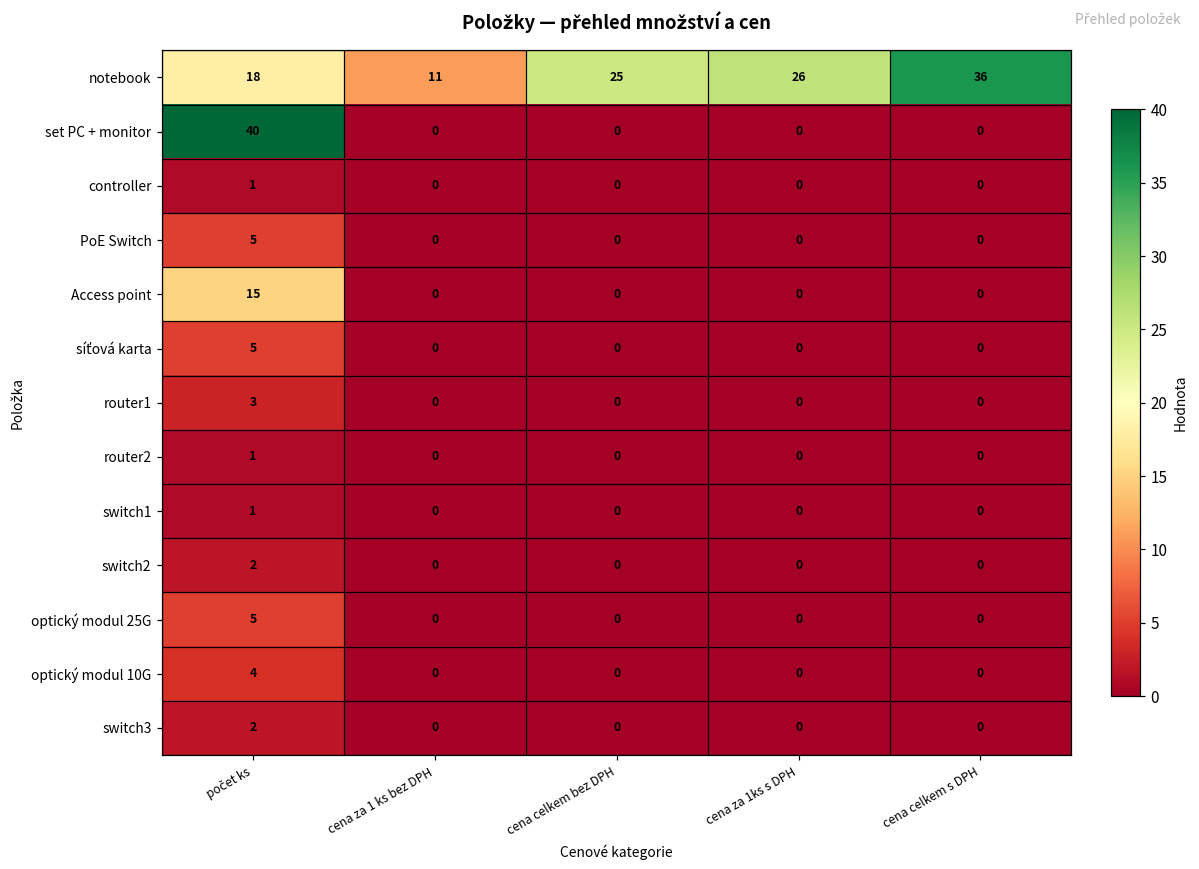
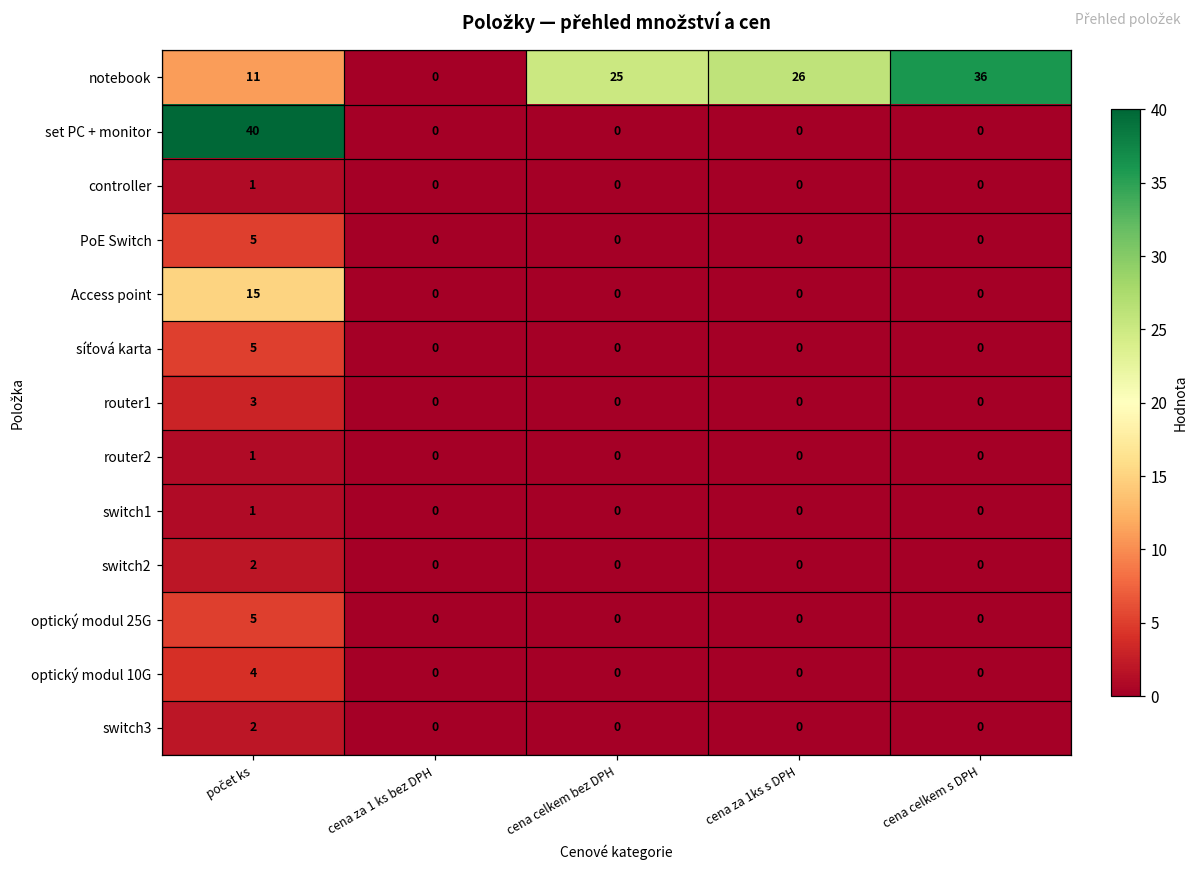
  {
    "notebook": {
-     "počet ks": 18,
-     "cena za 1 ks bez DPH": 11,
+     "počet ks": 11,
+     "cena za 1 ks bez DPH": 0,
      "cena celkem bez DPH": 25,
      "cena za 1ks s DPH": 26,
      "cena celkem s DPH": 36
    },
    "set PC + monitor": {
      "počet ks": 40,
      "cena za 1 ks bez DPH": 0,
      "cena celkem bez DPH": 0,
      "cena za 1ks s DPH": 0,
      "cena celkem s DPH": 0
    },
    "controller": {
      "počet ks": 1,
      "cena za 1 ks bez DPH": 0,
      "cena celkem bez DPH": 0,
      "cena za 1ks s DPH": 0,
      "cena celkem s DPH": 0
    },
    "PoE Switch": {
      "počet ks": 5,
      "cena za 1 ks bez DPH": 0,
      "cena celkem bez DPH": 0,
      "cena za 1ks s DPH": 0,
      "cena celkem s DPH": 0
    },
    "Access point": {
      "počet ks": 15,
      "cena za 1 ks bez DPH": 0,
      "cena celkem bez DPH": 0,
      "cena za 1ks s DPH": 0,
      "cena celkem s DPH": 0
    },
    "síťová karta": {
      "počet ks": 5,
      "cena za 1 ks bez DPH": 0,
      "cena celkem bez DPH": 0,
      "cena za 1ks s DPH": 0,
      "cena celkem s DPH": 0
    },
    "router1": {
      "počet ks": 3,
      "cena za 1 ks bez DPH": 0,
      "cena celkem bez DPH": 0,
      "cena za 1ks s DPH": 0,
      "cena celkem s DPH": 0
    },
    "router2": {
      "počet ks": 1,
      "cena za 1 ks bez DPH": 0,
      "cena celkem bez DPH": 0,
      "cena za 1ks s DPH": 0,
      "cena celkem s DPH": 0
    },
    "switch1": {
      "počet ks": 1,
      "cena za 1 ks bez DPH": 0,
      "cena celkem bez DPH": 0,
      "cena za 1ks s DPH": 0,
      "cena celkem s DPH": 0
    },
    "switch2": {
      "počet ks": 2,
      "cena za 1 ks bez DPH": 0,
      "cena celkem bez DPH": 0,
      "cena za 1ks s DPH": 0,
      "cena celkem s DPH": 0
    },
    "optický modul 25G": {
      "počet ks": 5,
      "cena za 1 ks bez DPH": 0,
      "cena celkem bez DPH": 0,
      "cena za 1ks s DPH": 0,
      "cena celkem s DPH": 0
    },
    "optický modul 10G": {
      "počet ks": 4,
      "cena za 1 ks bez DPH": 0,
      "cena celkem bez DPH": 0,
      "cena za 1ks s DPH": 0,
      "cena celkem s DPH": 0
    },
    "switch3": {
      "počet ks": 2,
      "cena za 1 ks bez DPH": 0,
      "cena celkem bez DPH": 0,
      "cena za 1ks s DPH": 0,
      "cena celkem s DPH": 0
    }
  }
